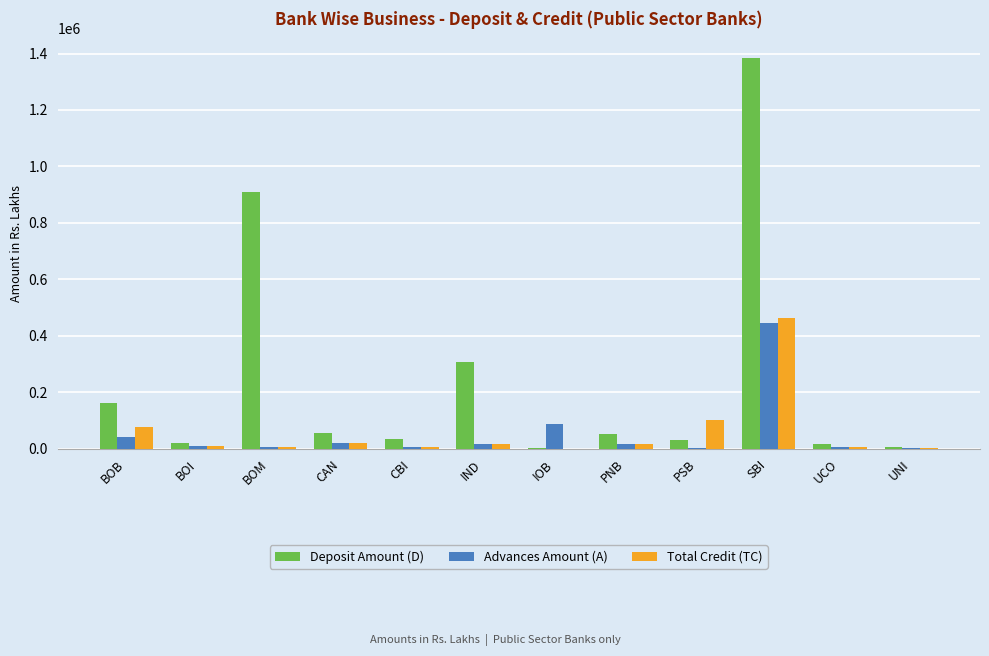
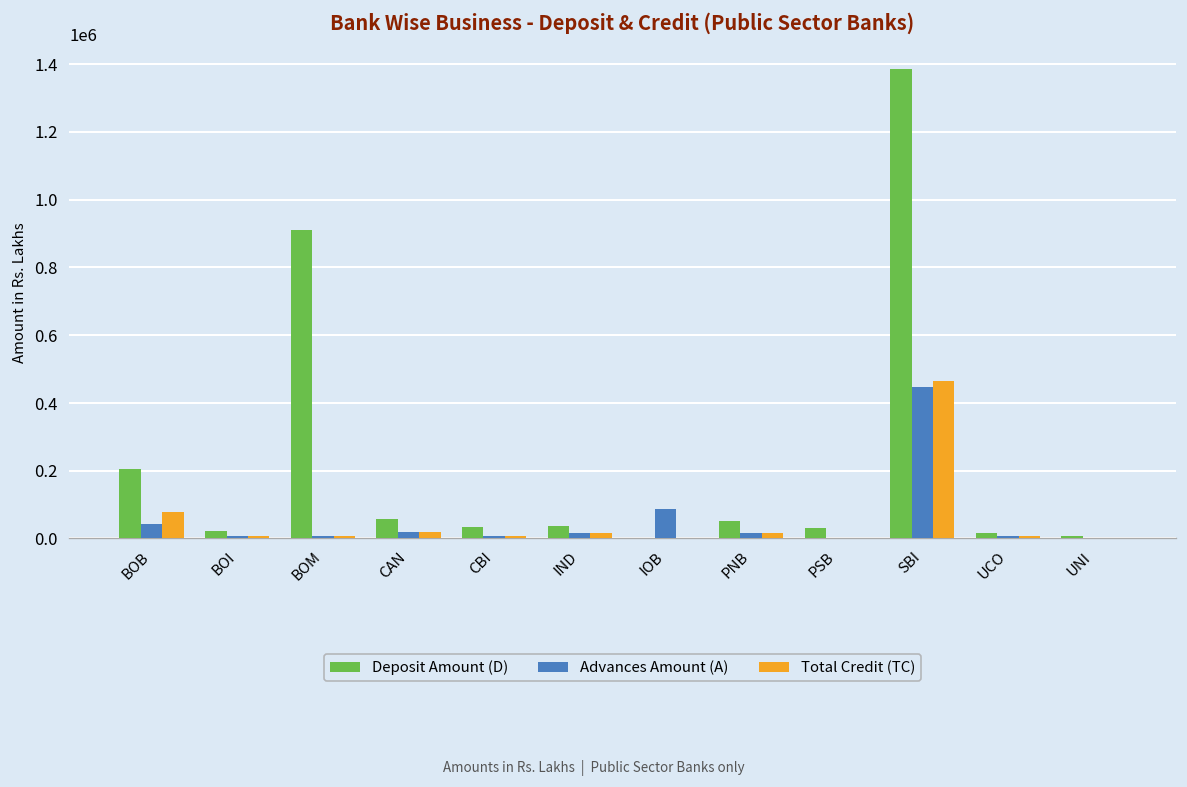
  {
    "Deposit Amount (D)": {
-     "BOB": 160000,
+     "BOB": 200000,
      "BOI": 20000,
      "BOM": 910000,
      "CAN": 60000,
      "CBI": 30000,
-     "IND": 310000,
+     "IND": 40000,
      "PNB": 50000,
      "PSB": 30000,
      "SBI": 1380000,
      "UCO": 20000
    },
    "Advances Amount (A)": {
      "BOB": 40000,
      "CAN": 20000,
      "IND": 20000,
      "IOB": 90000,
      "PNB": 20000,
      "SBI": 450000
    },
    "Total Credit (TC)": {
      "BOB": 80000,
      "CAN": 20000,
      "IND": 20000,
      "PNB": 20000,
-     "PSB": 100000,
+     "PSB": 0,
      "SBI": 460000
    }
  }
